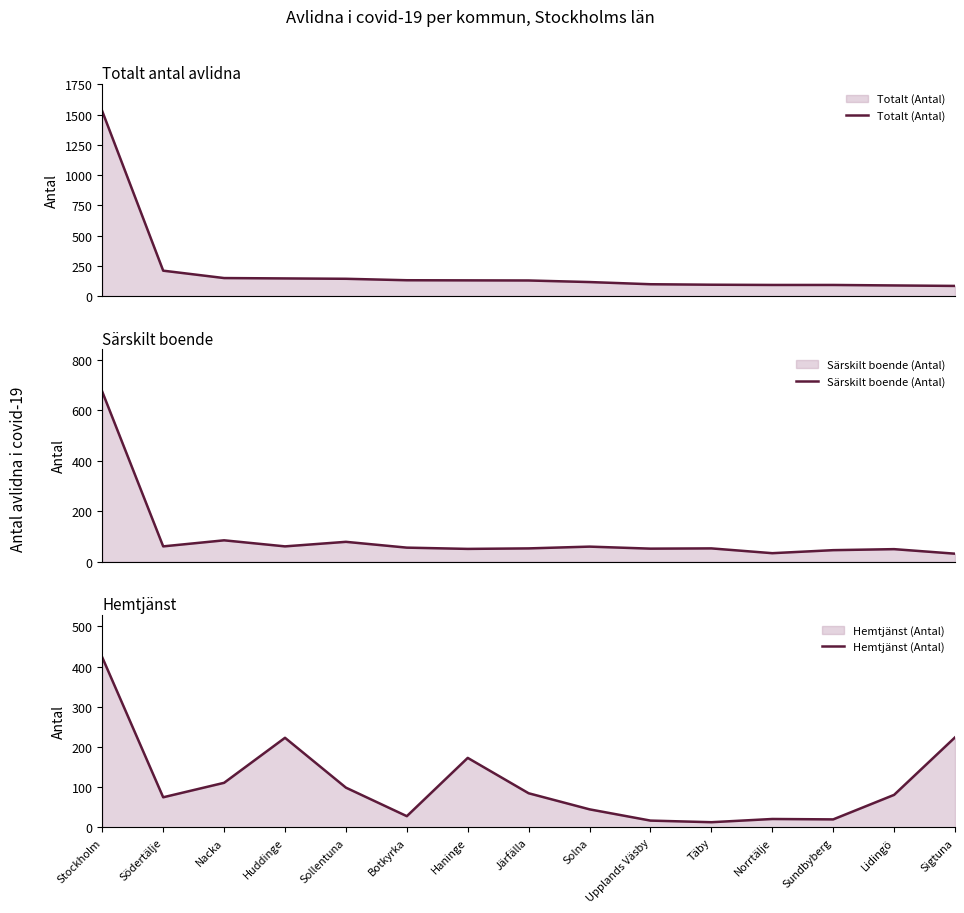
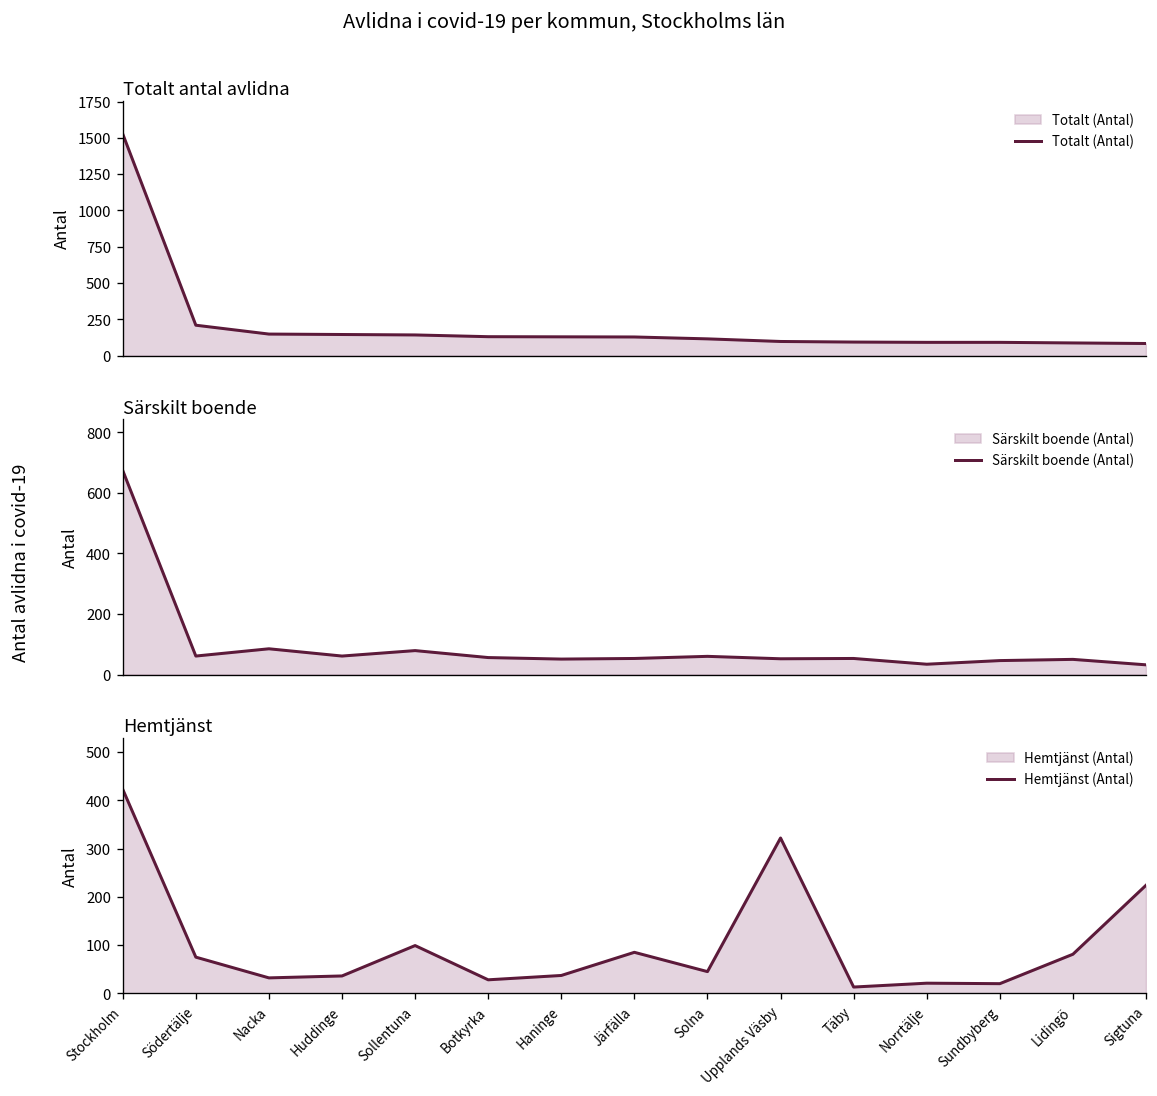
  {
    "Hemtjänst": {
      "Stockholm": 420,
      "Södertälje": 80,
-     "Nacka": 110,
-     "Huddinge": 220,
+     "Nacka": 30,
+     "Huddinge": 40,
      "Sollentuna": 100,
      "Botkyrka": 30,
-     "Haninge": 170,
+     "Haninge": 40,
      "Järfälla": 90,
      "Solna": 50,
-     "Upplands Väsby": 20,
+     "Upplands Väsby": 320,
      "Täby": 10,
      "Norrtälje": 20,
      "Sundbyberg": 20,
      "Lidingö": 80,
      "Sigtuna": 220
    }
  }
